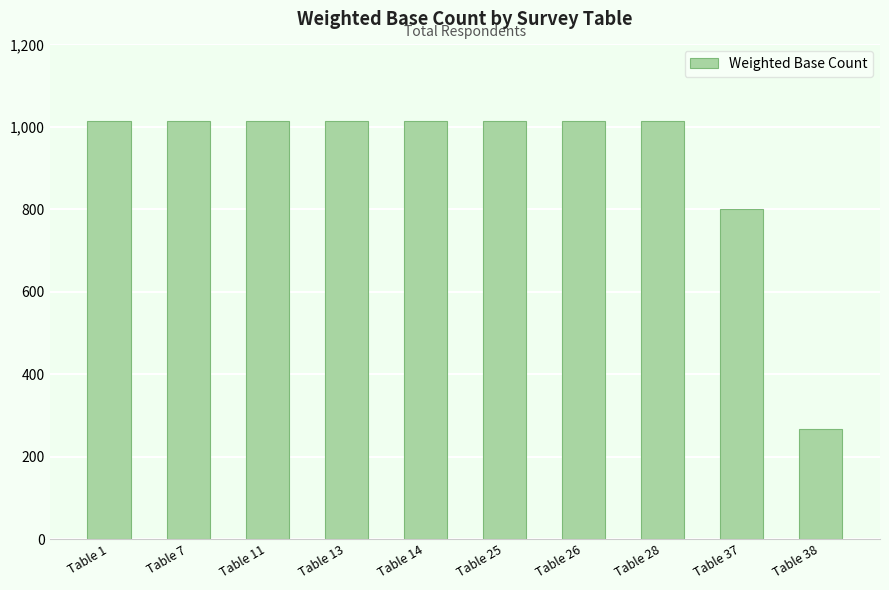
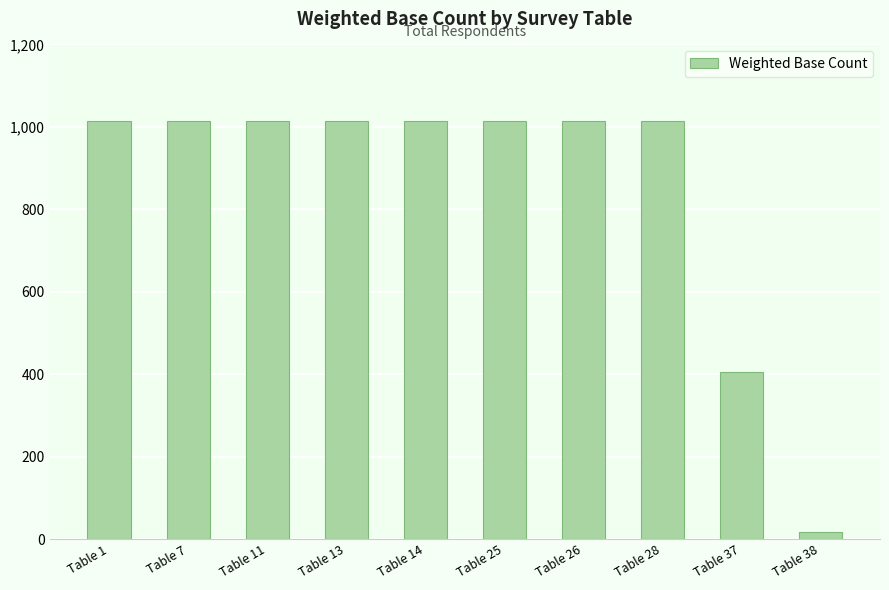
  {
    "Table 1": "1,010",
    "Table 7": "1,010",
    "Table 11": "1,010",
    "Table 13": "1,010",
    "Table 14": "1,010",
    "Table 25": "1,010",
    "Table 26": "1,010",
    "Table 28": "1,010",
-   "Table 37": "800",
-   "Table 38": "270"
+   "Table 37": "410",
+   "Table 38": "20"
  }
